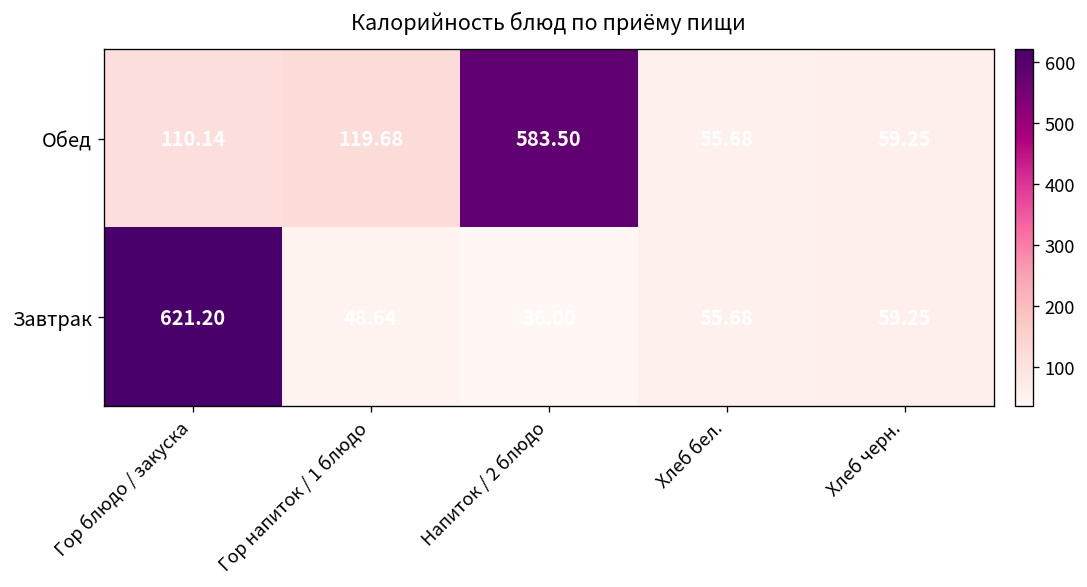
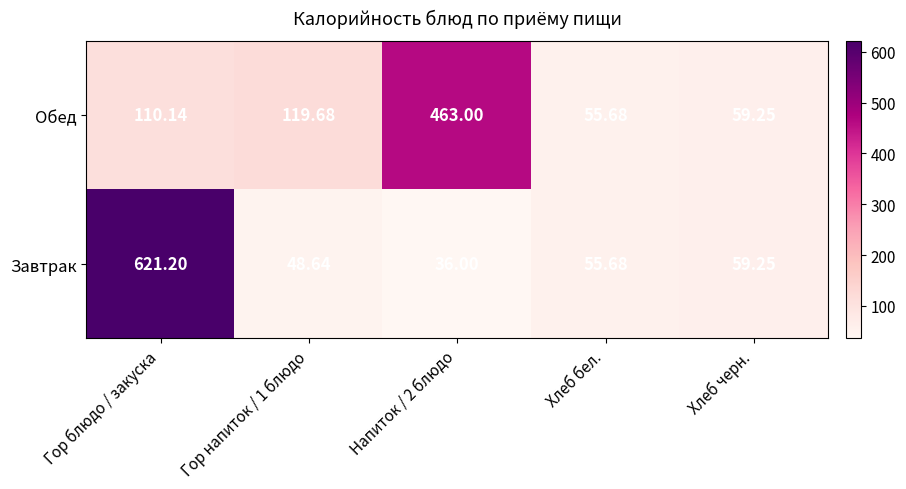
  {
    "Обед": {
-     "Напиток / 2 блюдо": 583.50
+     "Напиток / 2 блюдо": 463.00
    },
    "Завтрак": {
      "Гор блюдо / закуска": 621.20
    }
  }
